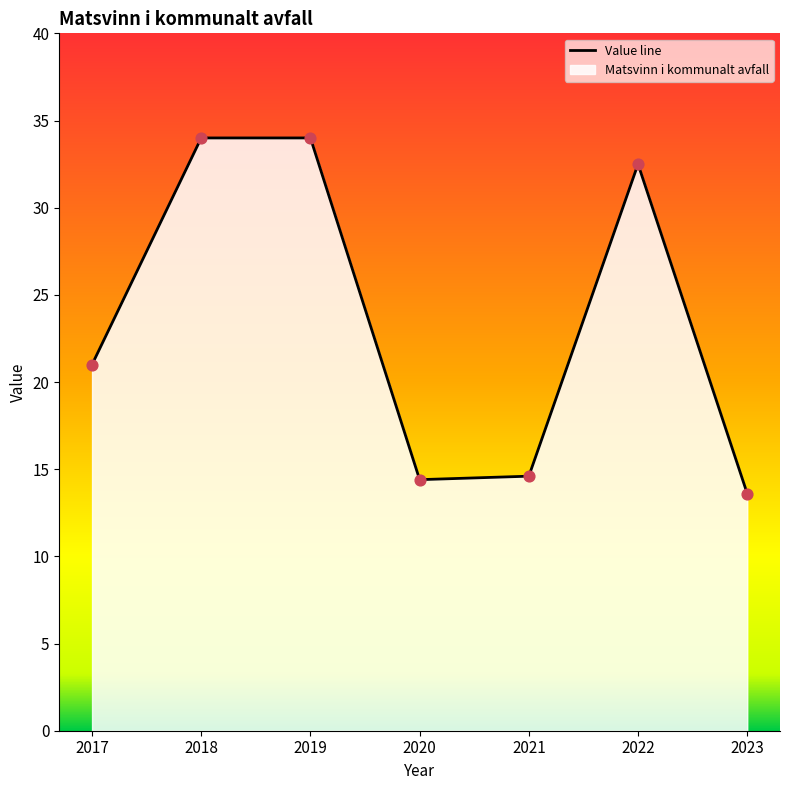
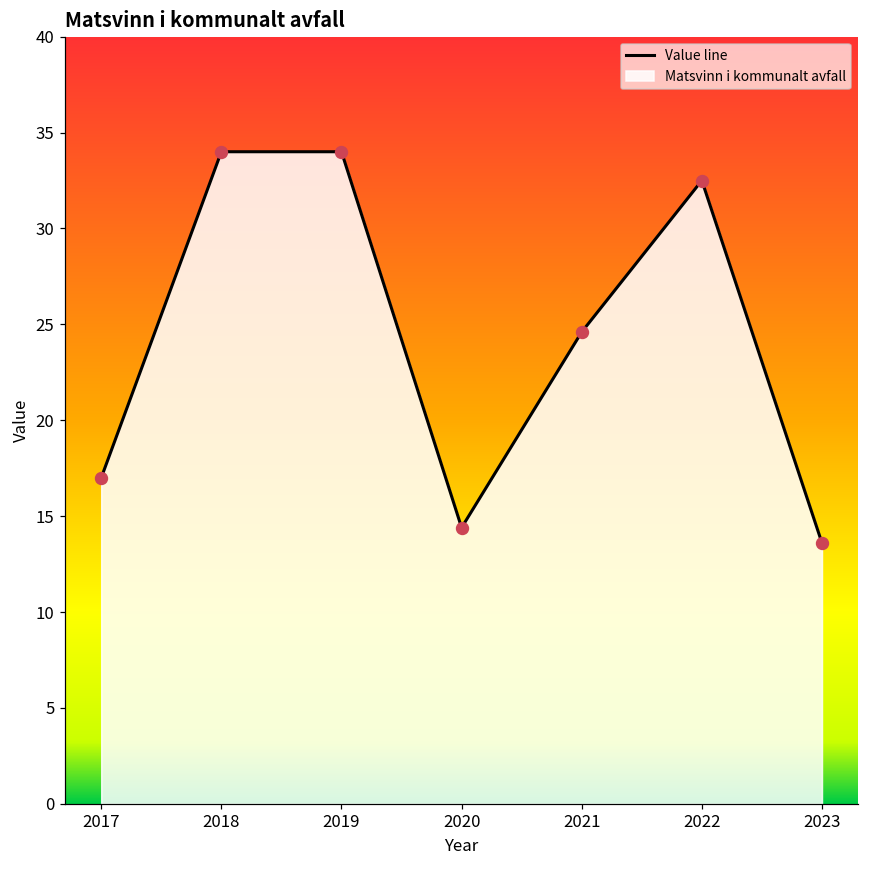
  {
-   "2017": 21,
+   "2017": 17,
    "2018": 34.0,
    "2019": 34.0,
    "2020": 14.4,
-   "2021": 14.6,
+   "2021": 24.6,
    "2022": 32.5,
    "2023": 13.6
  }
